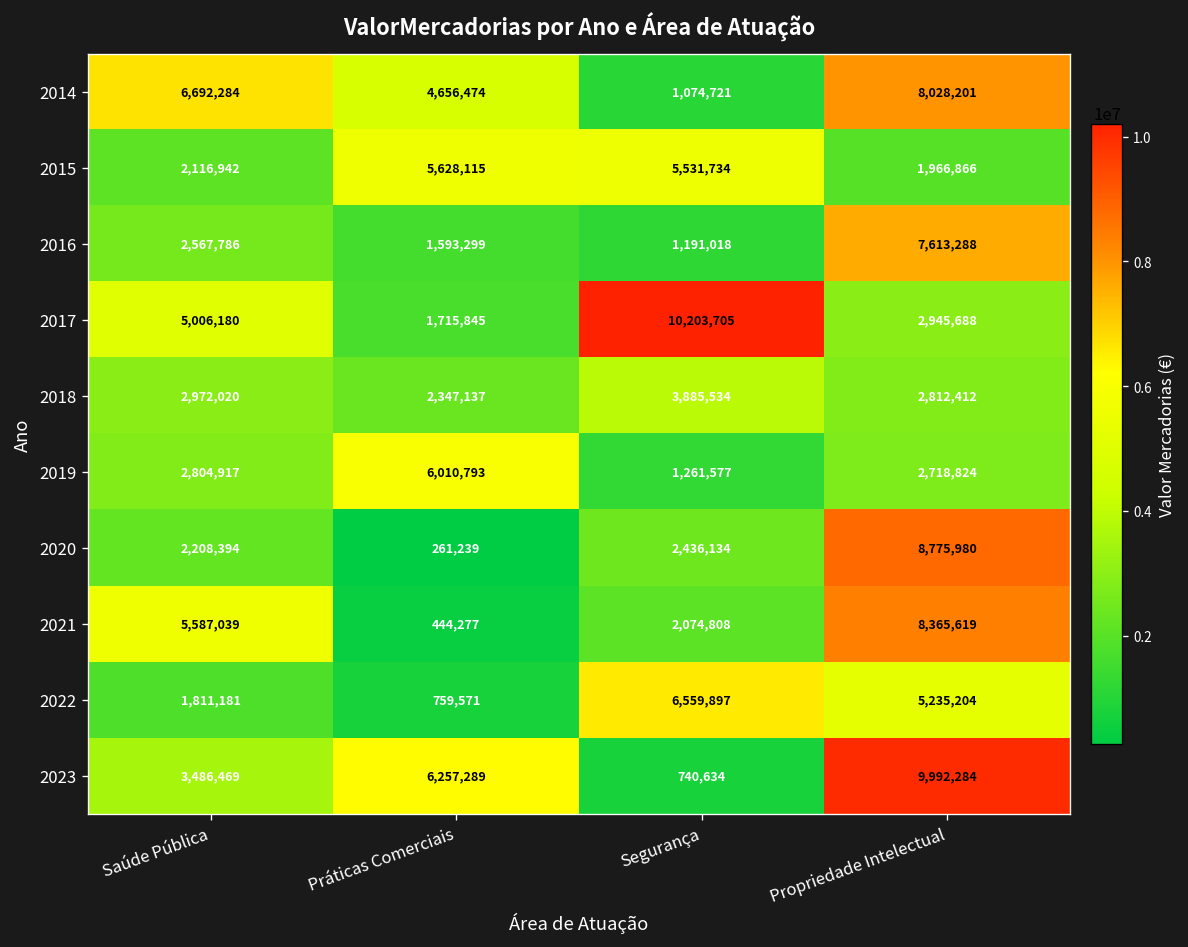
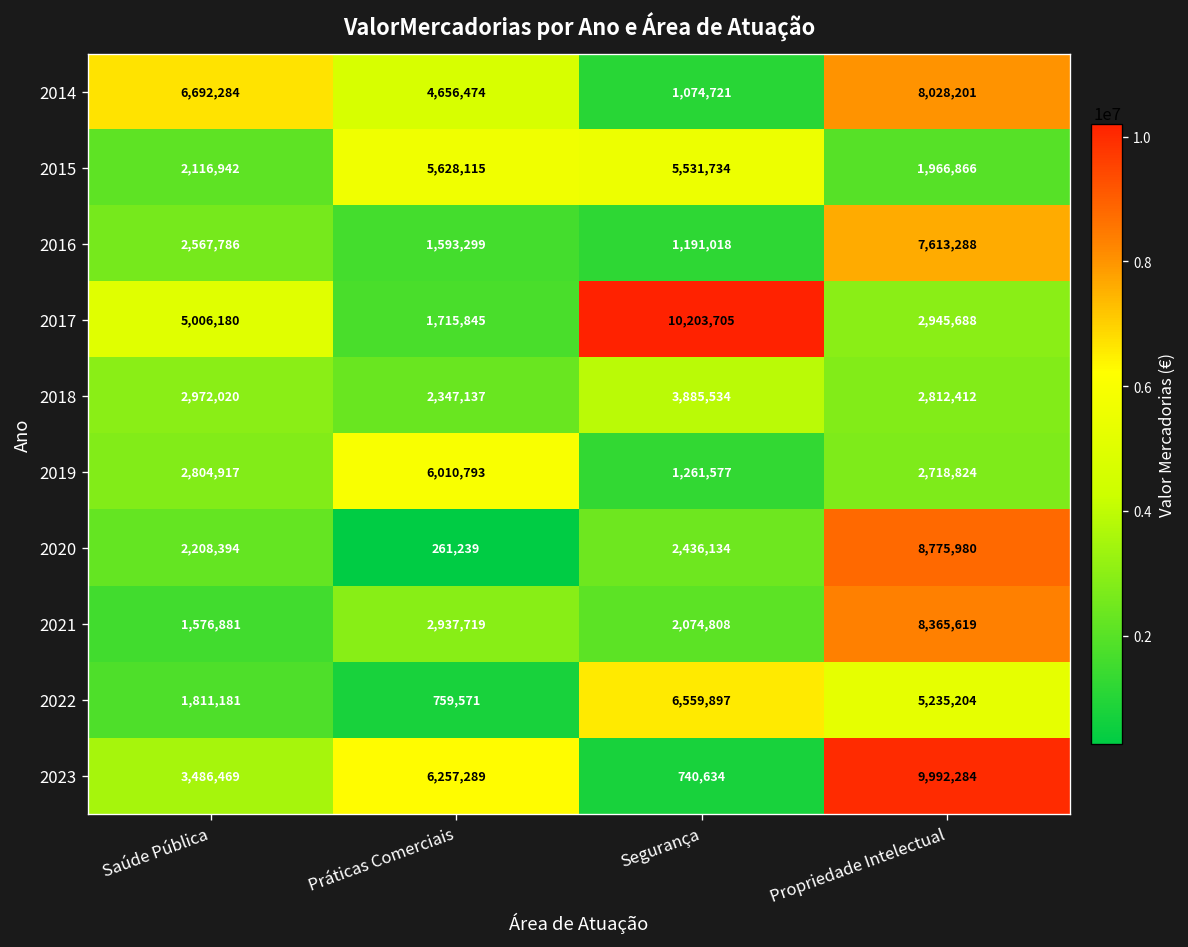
  {
    "2014": {
      "Saúde Pública": "6,692,284",
      "Práticas Comerciais": "4,656,474",
      "Segurança": "1,074,721",
      "Propriedade Intelectual": "8,028,201"
    },
    "2015": {
      "Saúde Pública": "2,116,942",
      "Práticas Comerciais": "5,628,115",
      "Segurança": "5,531,734",
      "Propriedade Intelectual": "1,966,866"
    },
    "2016": {
      "Saúde Pública": "2,567,786",
      "Práticas Comerciais": "1,593,299",
      "Segurança": "1,191,018",
      "Propriedade Intelectual": "7,613,288"
    },
    "2017": {
      "Saúde Pública": "5,006,180",
      "Práticas Comerciais": "1,715,845",
      "Segurança": "10,203,705",
      "Propriedade Intelectual": "2,945,688"
    },
    "2018": {
      "Saúde Pública": "2,972,020",
      "Práticas Comerciais": "2,347,137",
      "Segurança": "3,885,534",
      "Propriedade Intelectual": "2,812,412"
    },
    "2019": {
      "Saúde Pública": "2,804,917",
      "Práticas Comerciais": "6,010,793",
      "Segurança": "1,261,577",
      "Propriedade Intelectual": "2,718,824"
    },
    "2020": {
      "Saúde Pública": "2,208,394",
      "Práticas Comerciais": "261,239",
      "Segurança": "2,436,134",
      "Propriedade Intelectual": "8,775,980"
    },
    "2021": {
-     "Saúde Pública": "5,587,039",
-     "Práticas Comerciais": "444,277",
+     "Saúde Pública": "1,576,881",
+     "Práticas Comerciais": "2,937,719",
      "Segurança": "2,074,808",
      "Propriedade Intelectual": "8,365,619"
    },
    "2022": {
      "Saúde Pública": "1,811,181",
      "Práticas Comerciais": "759,571",
      "Segurança": "6,559,897",
      "Propriedade Intelectual": "5,235,204"
    },
    "2023": {
      "Saúde Pública": "3,486,469",
      "Práticas Comerciais": "6,257,289",
      "Segurança": "740,634",
      "Propriedade Intelectual": "9,992,284"
    }
  }
